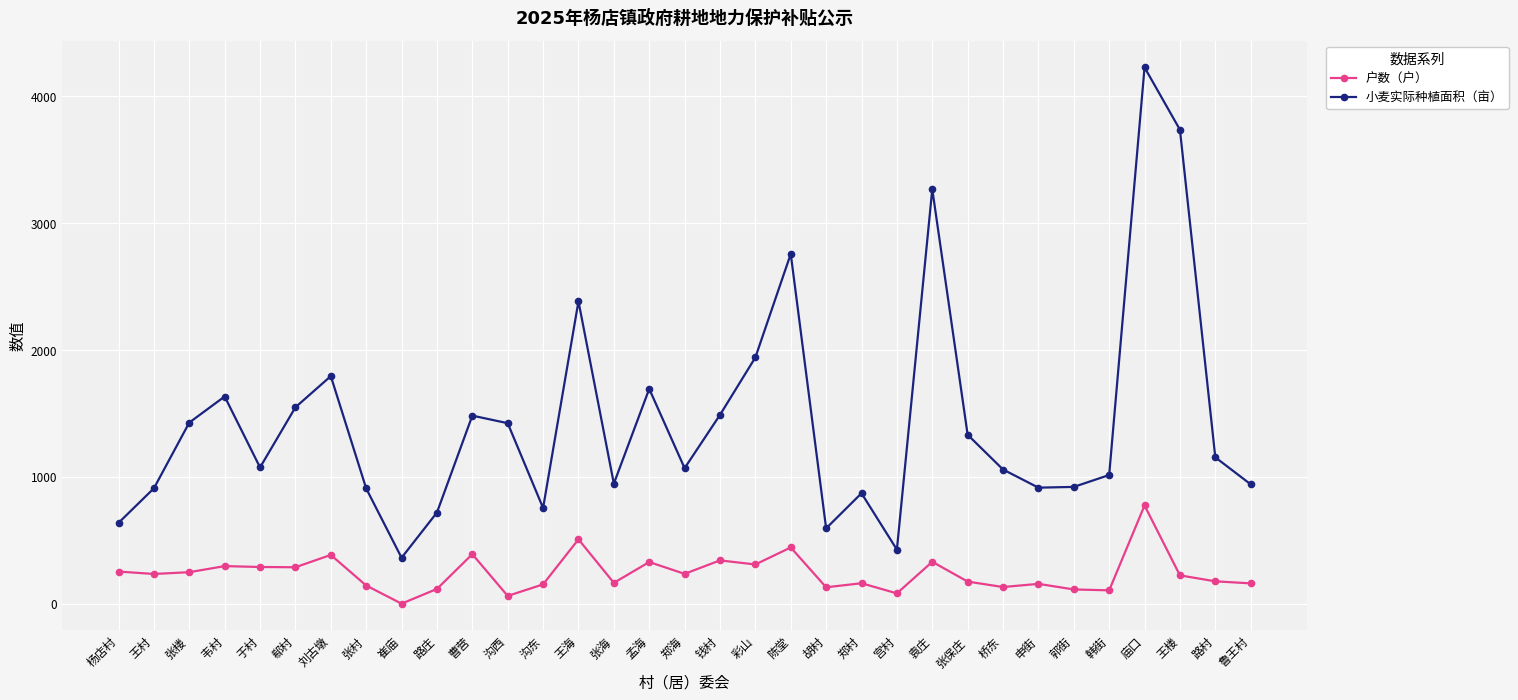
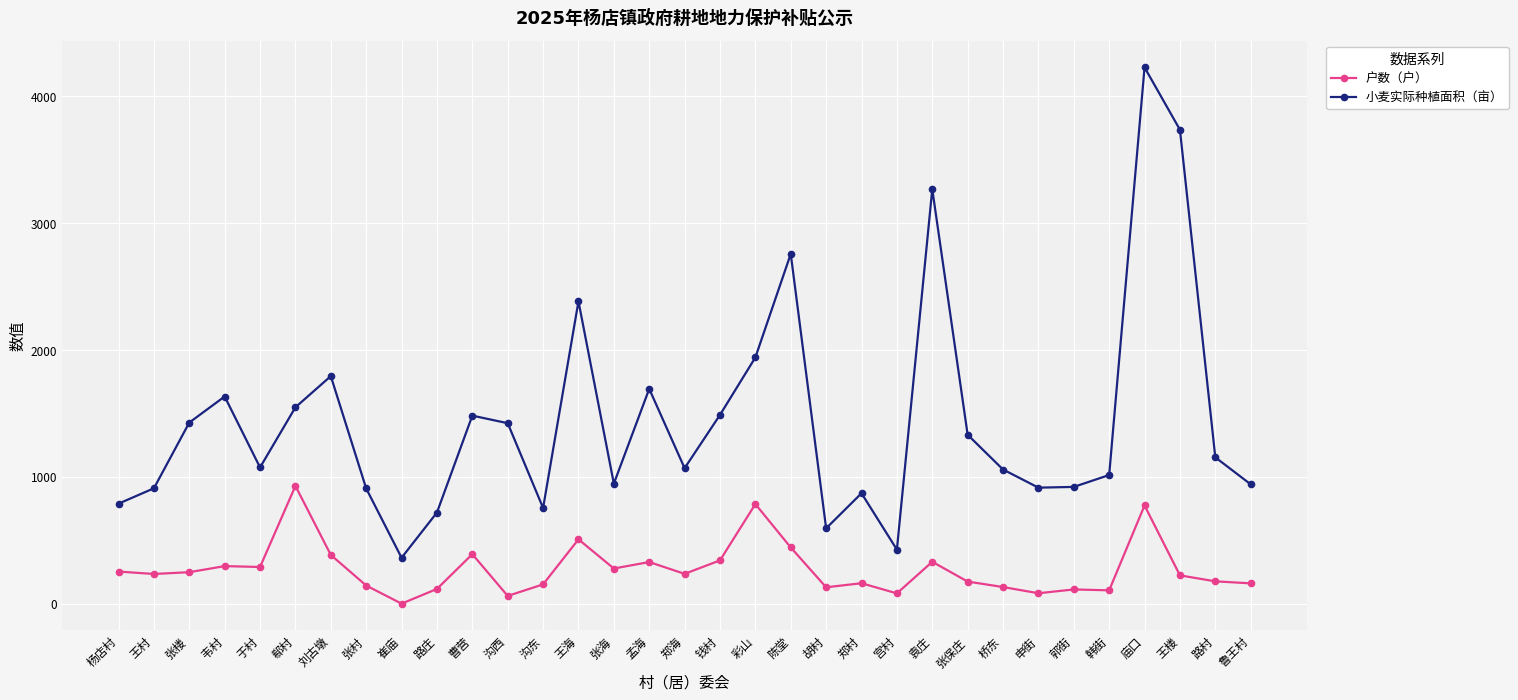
  {
    "户数（户）": {
      "杨店村": 260,
      "王村": 240,
      "张楼": 250,
      "韦村": 300,
      "于村": 290,
-     "郗村": 290,
+     "郗村": 930,
      "刘古墩": 390,
      "张村": 150,
      "崔庙": 0,
      "路庄": 120,
      "曹营": 390,
      "沟西": 60,
      "沟东": 150,
      "王海": 510,
-     "张海": 170,
+     "张海": 280,
      "孟海": 330,
      "郑海": 240,
      "钱村": 340,
-     "彩山": 310,
+     "彩山": 790,
      "陈堂": 450,
      "胡村": 130,
      "郑村": 160,
      "宫村": 80,
      "袁庄": 330,
      "张保庄": 180,
      "桥东": 130,
-     "申街": 160,
+     "申街": 80,
      "郭街": 110,
      "韩街": 110,
      "庙口": 780,
      "王楼": 230,
      "路村": 180,
      "鲁王村": 160
    },
    "小麦实际种植面积（亩）": {
-     "杨店村": 640,
+     "杨店村": 790,
      "王村": 910,
      "张楼": 1430,
      "韦村": 1630,
      "于村": 1080,
      "郗村": 1550,
      "刘古墩": 1800,
      "张村": 910,
      "崔庙": 360,
      "路庄": 720,
      "曹营": 1480,
      "沟西": 1420,
      "沟东": 760,
      "王海": 2390,
      "张海": 950,
      "孟海": 1700,
      "郑海": 1070,
      "钱村": 1490,
      "彩山": 1940,
      "陈堂": 2760,
      "胡村": 600,
      "郑村": 870,
      "宫村": 430,
      "袁庄": 3270,
      "张保庄": 1330,
      "桥东": 1060,
      "申街": 920,
      "郭街": 920,
      "韩街": 1020,
      "庙口": 4230,
      "王楼": 3740,
      "路村": 1160,
      "鲁王村": 940
    }
  }
